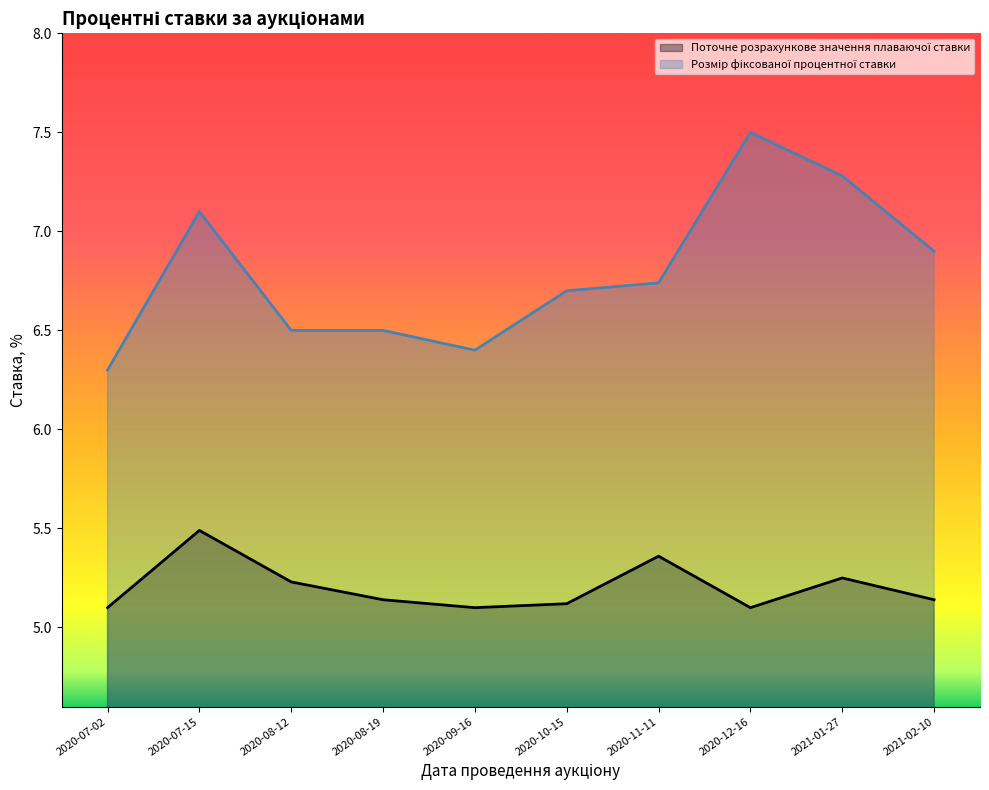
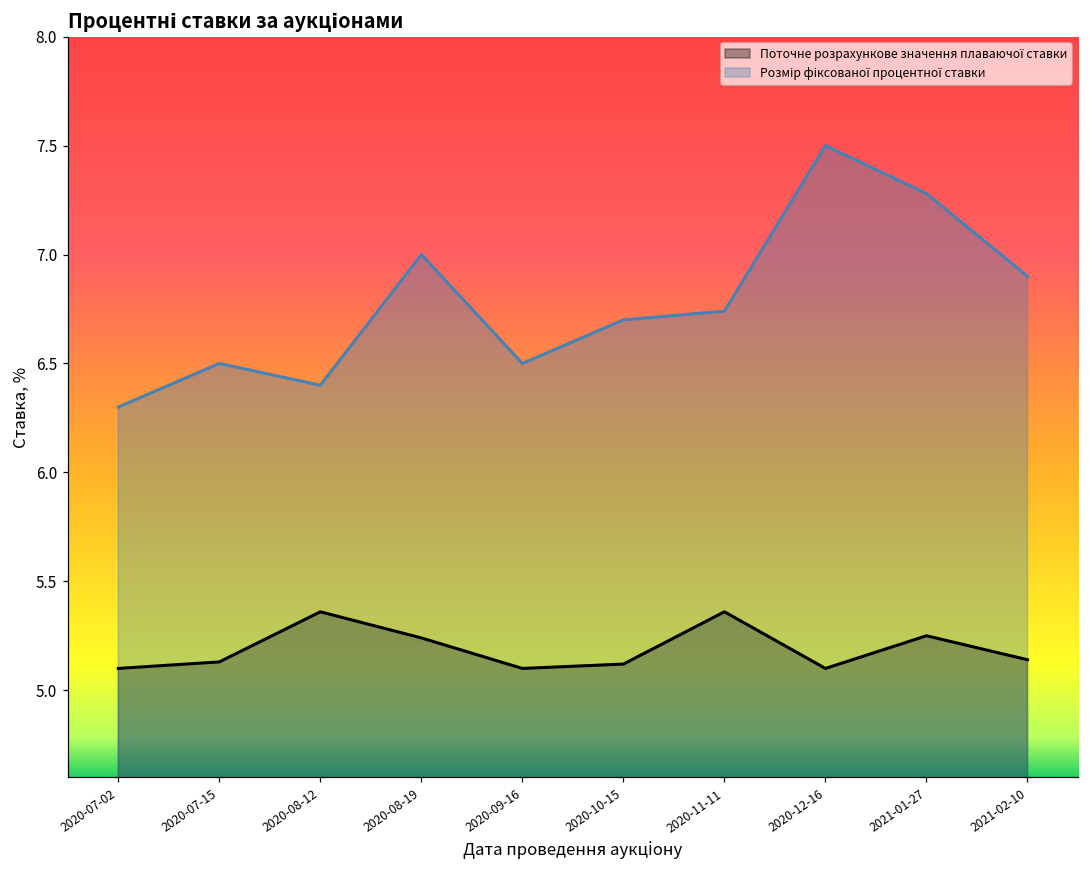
  {
    "Поточне розрахункове значення плаваючої ставки": {
      "2020-07-02": 5.10,
-     "2020-07-15": 5.49,
-     "2020-08-12": 5.23,
-     "2020-08-19": 5.14,
+     "2020-07-15": 5.13,
+     "2020-08-12": 5.36,
+     "2020-08-19": 5.24,
      "2020-09-16": 5.10,
      "2020-10-15": 5.12,
      "2020-11-11": 5.36,
      "2020-12-16": 5.10,
      "2021-01-27": 5.25,
      "2021-02-10": 5.14
    },
    "Розмір фіксованої процентної ставки": {
      "2020-07-02": 6.3,
-     "2020-07-15": 7.1,
-     "2020-08-12": 6.5,
-     "2020-08-19": 6.5,
-     "2020-09-16": 6.4,
+     "2020-07-15": 6.5,
+     "2020-08-12": 6.4,
+     "2020-08-19": 7.0,
+     "2020-09-16": 6.5,
      "2020-10-15": 6.7,
      "2020-11-11": 6.74,
      "2020-12-16": 7.5,
      "2021-01-27": 7.28,
      "2021-02-10": 6.9
    }
  }
